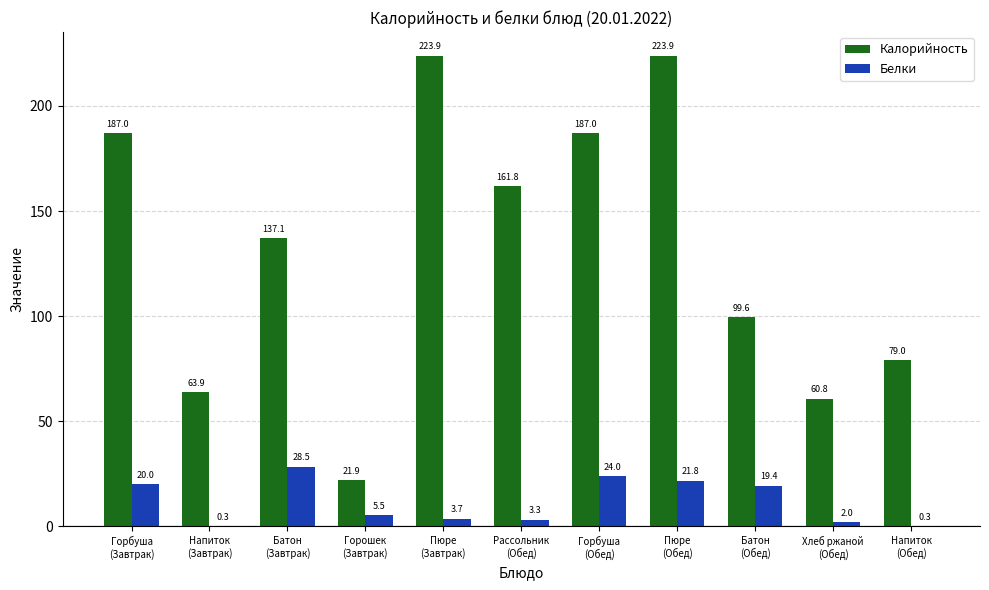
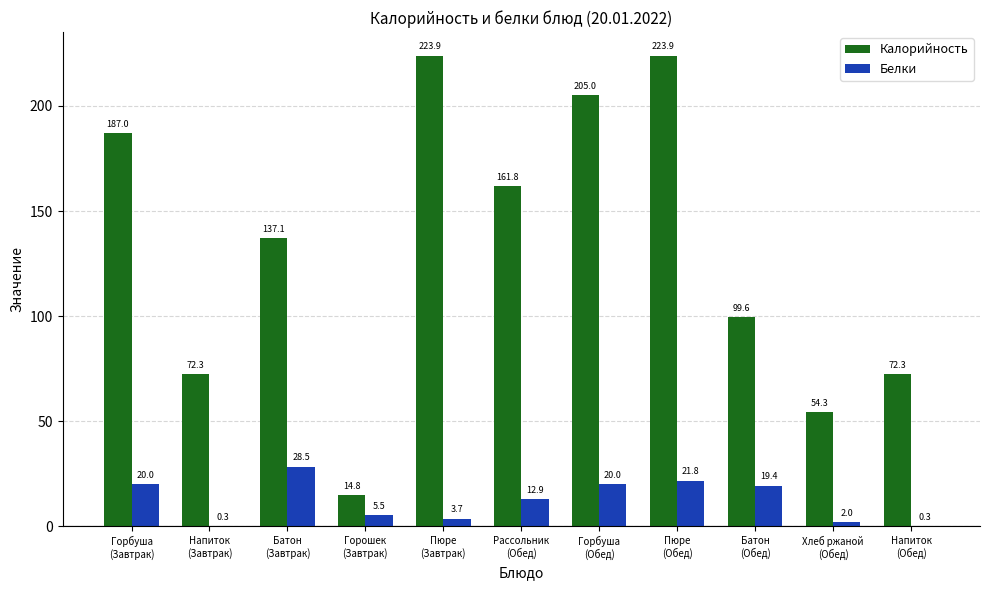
  {
    "Калорийность": {
      "Горбуша (Завтрак)": 187.0,
-     "Напиток (Завтрак)": 63.9,
+     "Напиток (Завтрак)": 72.3,
      "Батон (Завтрак)": 137.1,
-     "Горошек (Завтрак)": 21.9,
+     "Горошек (Завтрак)": 14.8,
      "Пюре (Завтрак)": 223.9,
      "Рассольник (Обед)": 161.8,
-     "Горбуша (Обед)": 187.0,
+     "Горбуша (Обед)": 205.0,
      "Пюре (Обед)": 223.9,
      "Батон (Обед)": 99.6,
-     "Хлеб ржаной (Обед)": 60.8,
-     "Напиток (Обед)": 79.0
+     "Хлеб ржаной (Обед)": 54.3,
+     "Напиток (Обед)": 72.3
    },
    "Белки": {
      "Горбуша (Завтрак)": 20.0,
      "Напиток (Завтрак)": 0.3,
      "Батон (Завтрак)": 28.5,
      "Горошек (Завтрак)": 5.5,
      "Пюре (Завтрак)": 3.7,
-     "Рассольник (Обед)": 3.3,
-     "Горбуша (Обед)": 24.0,
+     "Рассольник (Обед)": 12.9,
+     "Горбуша (Обед)": 20.0,
      "Пюре (Обед)": 21.8,
      "Батон (Обед)": 19.4,
      "Хлеб ржаной (Обед)": 2.0,
      "Напиток (Обед)": 0.3
    }
  }
